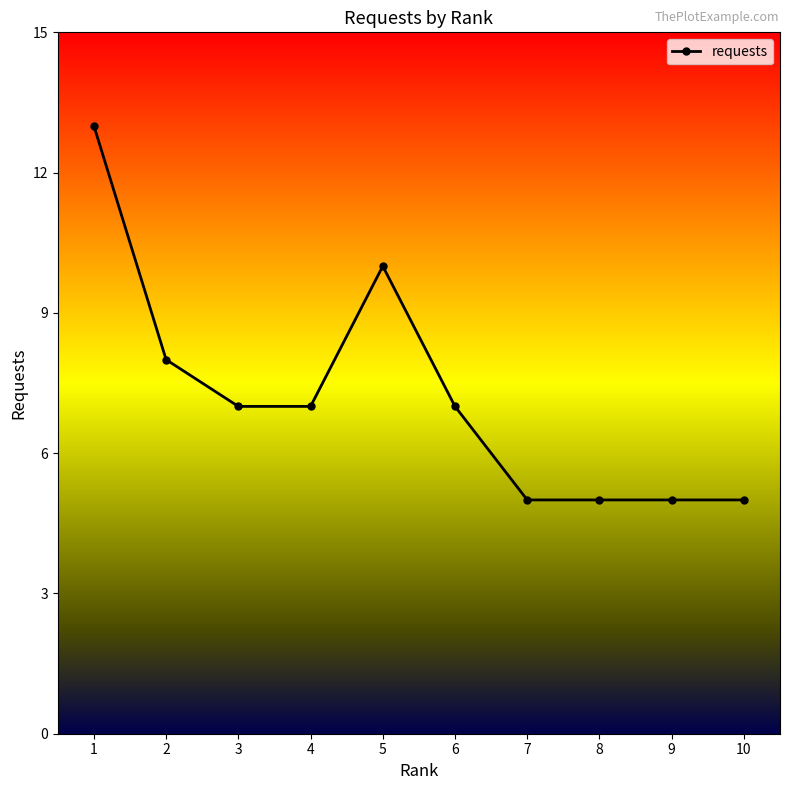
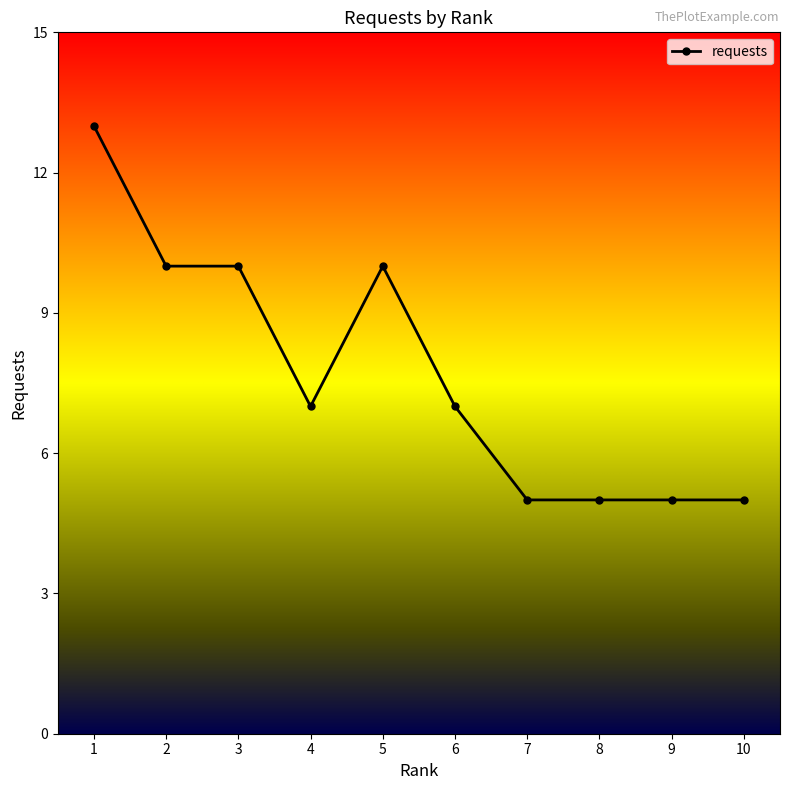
  {
    "1": 13,
-   "2": 8,
-   "3": 7,
+   "2": 10,
+   "3": 10,
    "4": 7,
    "5": 10,
    "6": 7,
    "7": 5,
    "8": 5,
    "9": 5,
    "10": 5
  }
